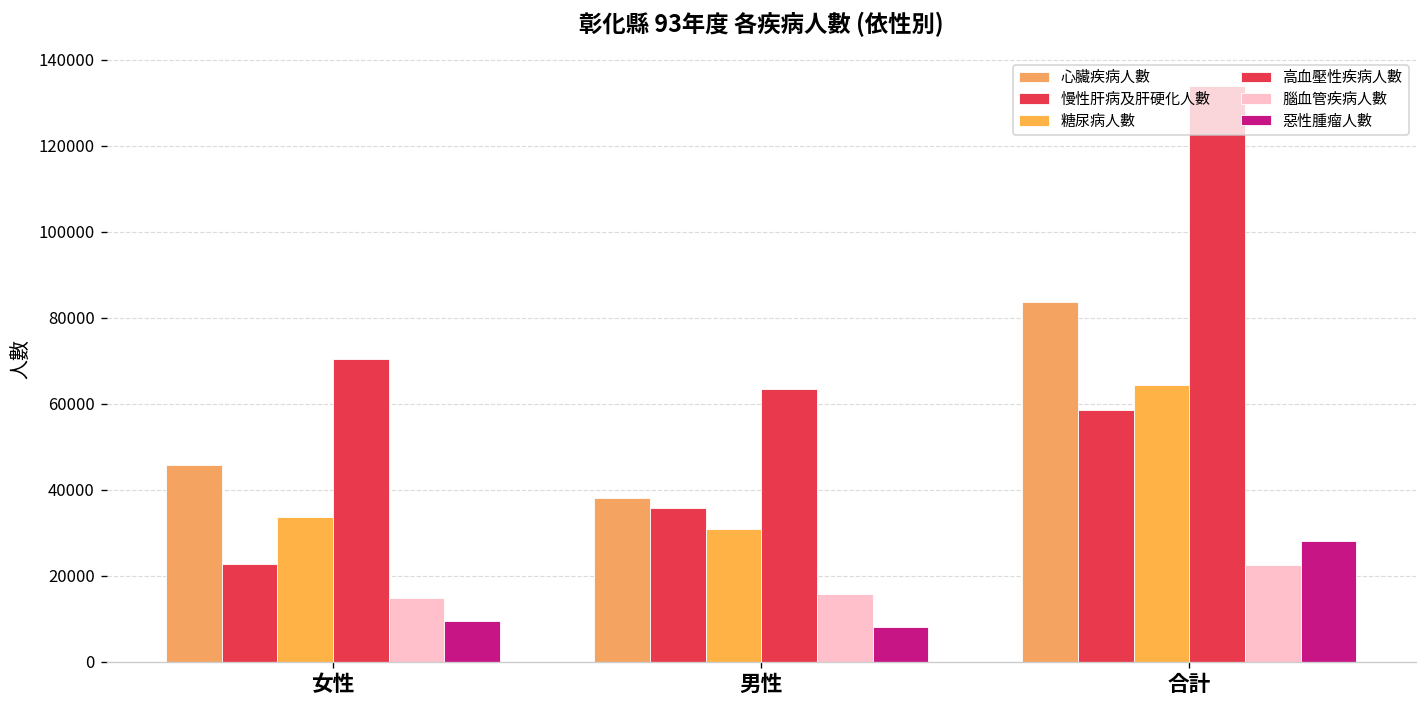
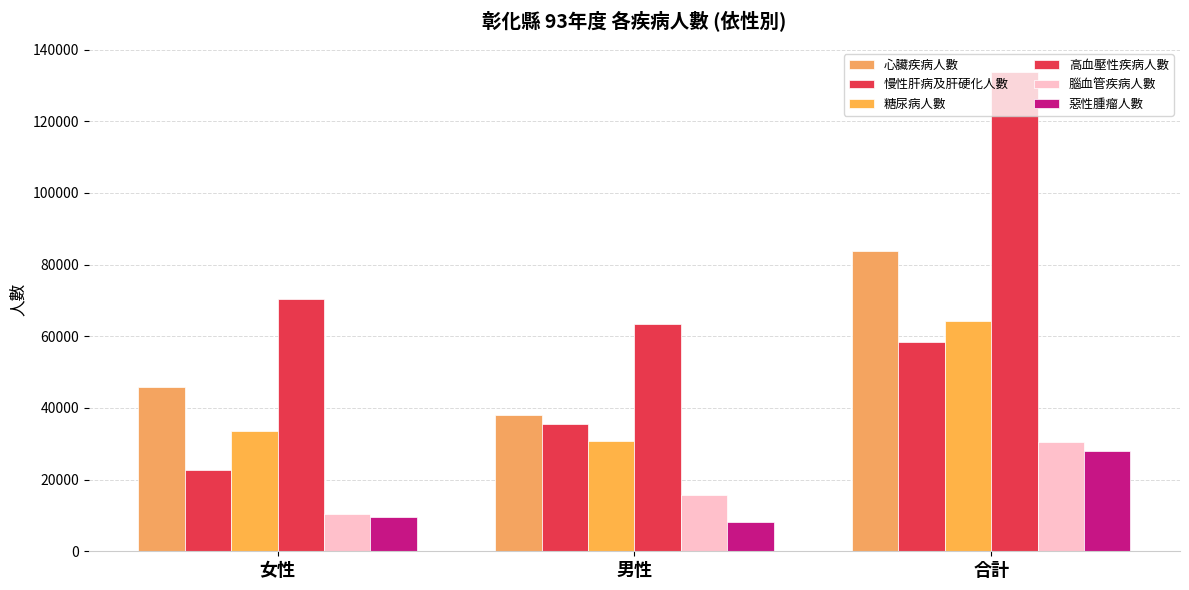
  {
    "腦血管疾病人數": {
-     "女性": 15000,
+     "女性": 10000,
      "男性": 16000,
-     "合計": 22000
+     "合計": 30000
    },
    "惡性腫瘤人數": {
      "女性": 10000,
      "男性": 8000,
      "合計": 28000
    }
  }
